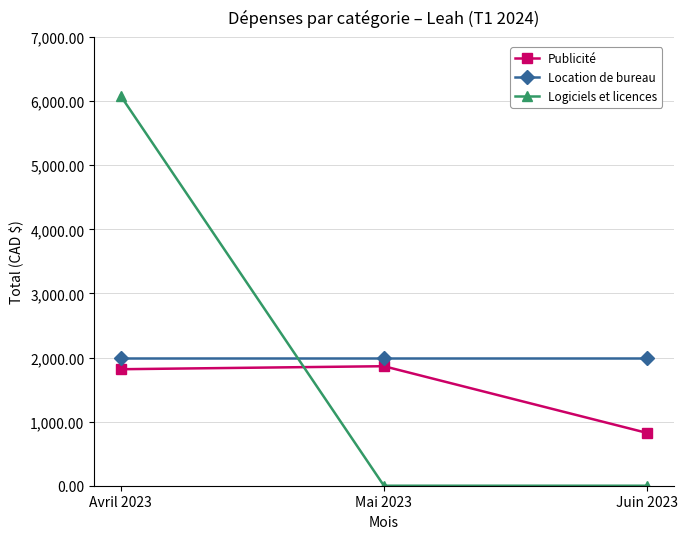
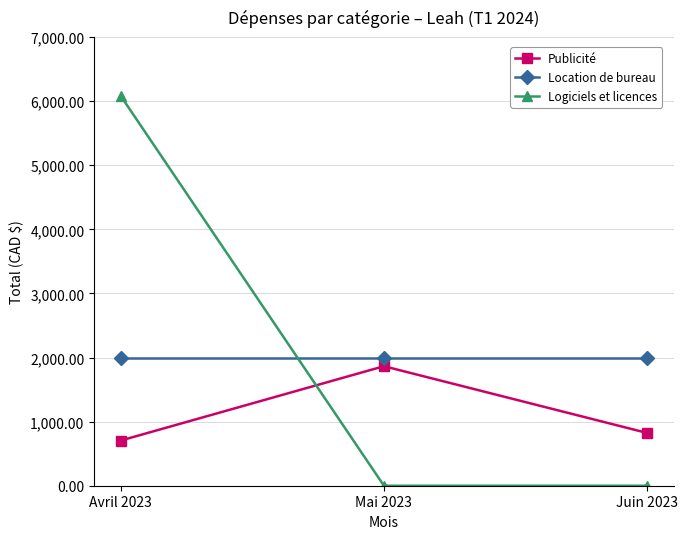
  {
    "Publicité": {
-     "Avril 2023": "1,800",
+     "Avril 2023": "700",
      "Mai 2023": "1,900",
      "Juin 2023": "800"
    },
    "Location de bureau": {
      "Avril 2023": "2,000",
      "Mai 2023": "2,000",
      "Juin 2023": "2,000"
    },
    "Logiciels et licences": {
      "Avril 2023": "6,100",
      "Mai 2023": "0",
      "Juin 2023": "0"
    }
  }
